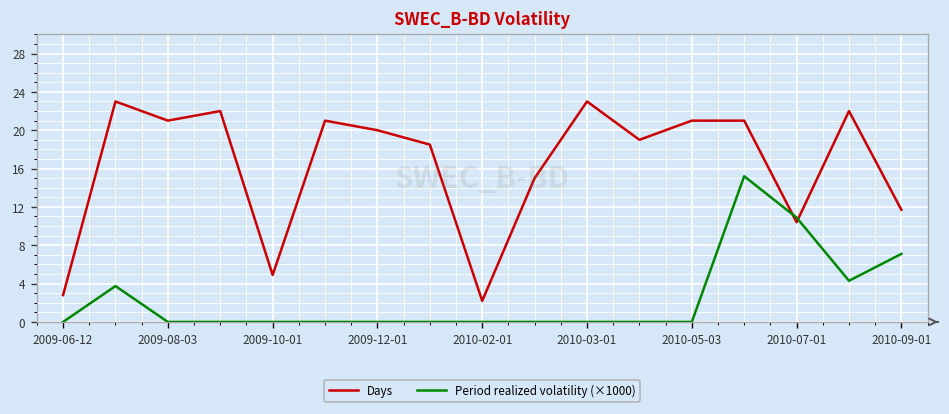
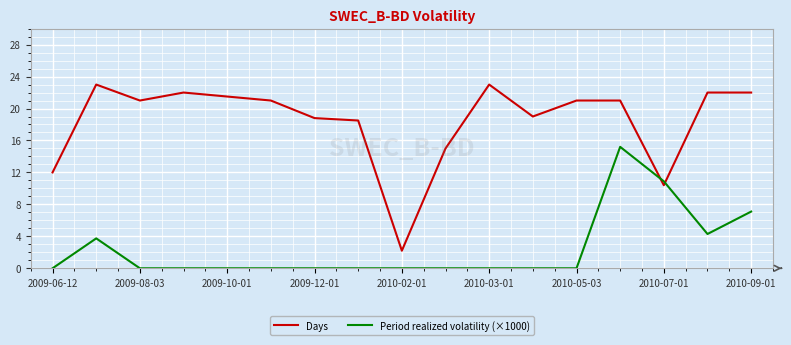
  {
    "Days": {
-     "2009-06-12": 3,
+     "2009-06-12": 12,
      "2009-08-03": 21,
-     "2009-10-01": 5,
-     "2009-12-01": 20,
+     "2009-10-01": 22,
+     "2009-12-01": 19,
      "2010-02-01": 2,
      "2010-03-01": 23,
      "2010-05-03": 21,
      "2010-07-01": 10,
-     "2010-09-01": 12
+     "2010-09-01": 22
    },
    "Period realized volatility (×1000)": {
      "2009-06-12": 0,
      "2009-08-03": 0,
      "2009-10-01": 0,
      "2009-12-01": 0,
      "2010-02-01": 0,
      "2010-03-01": 0,
      "2010-05-03": 0,
      "2010-07-01": 11,
      "2010-09-01": 7
    }
  }
